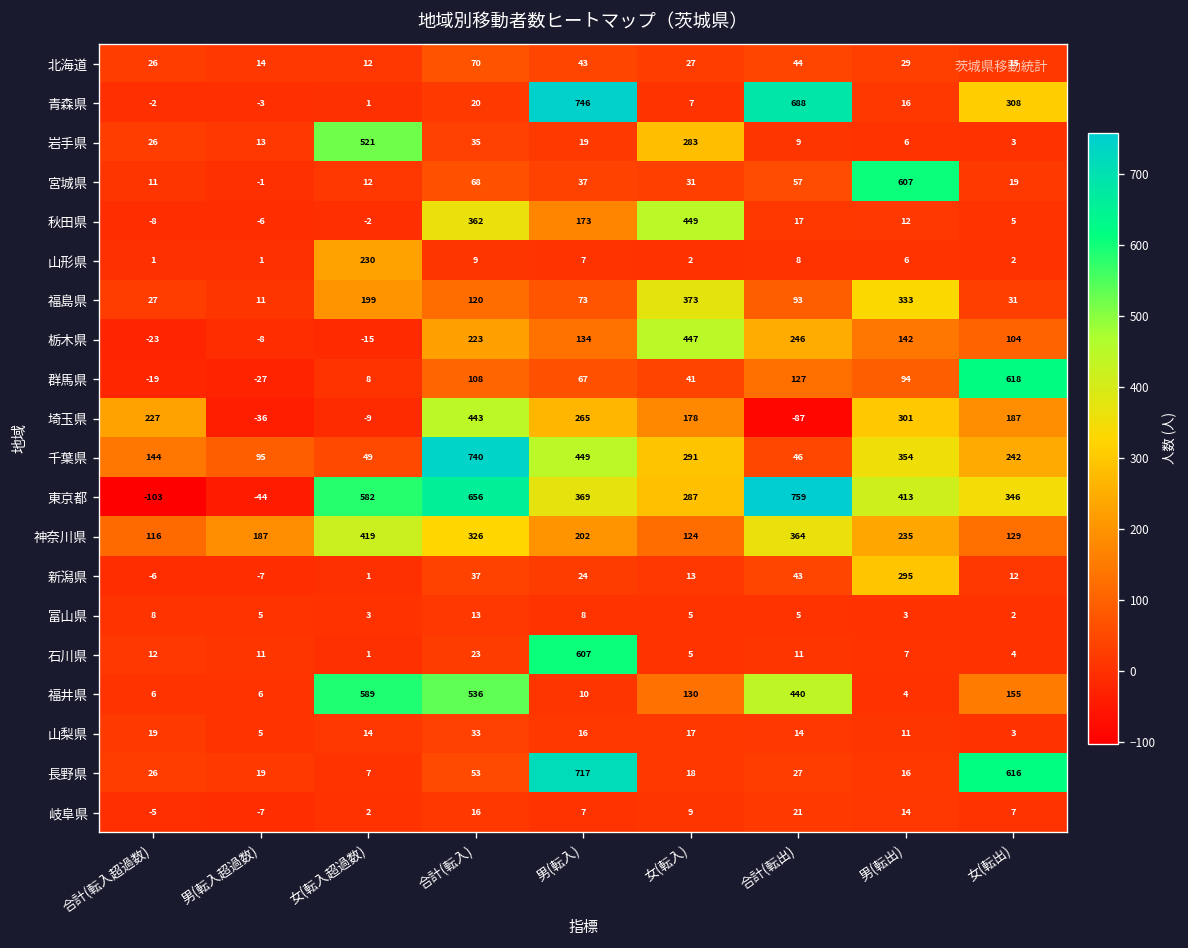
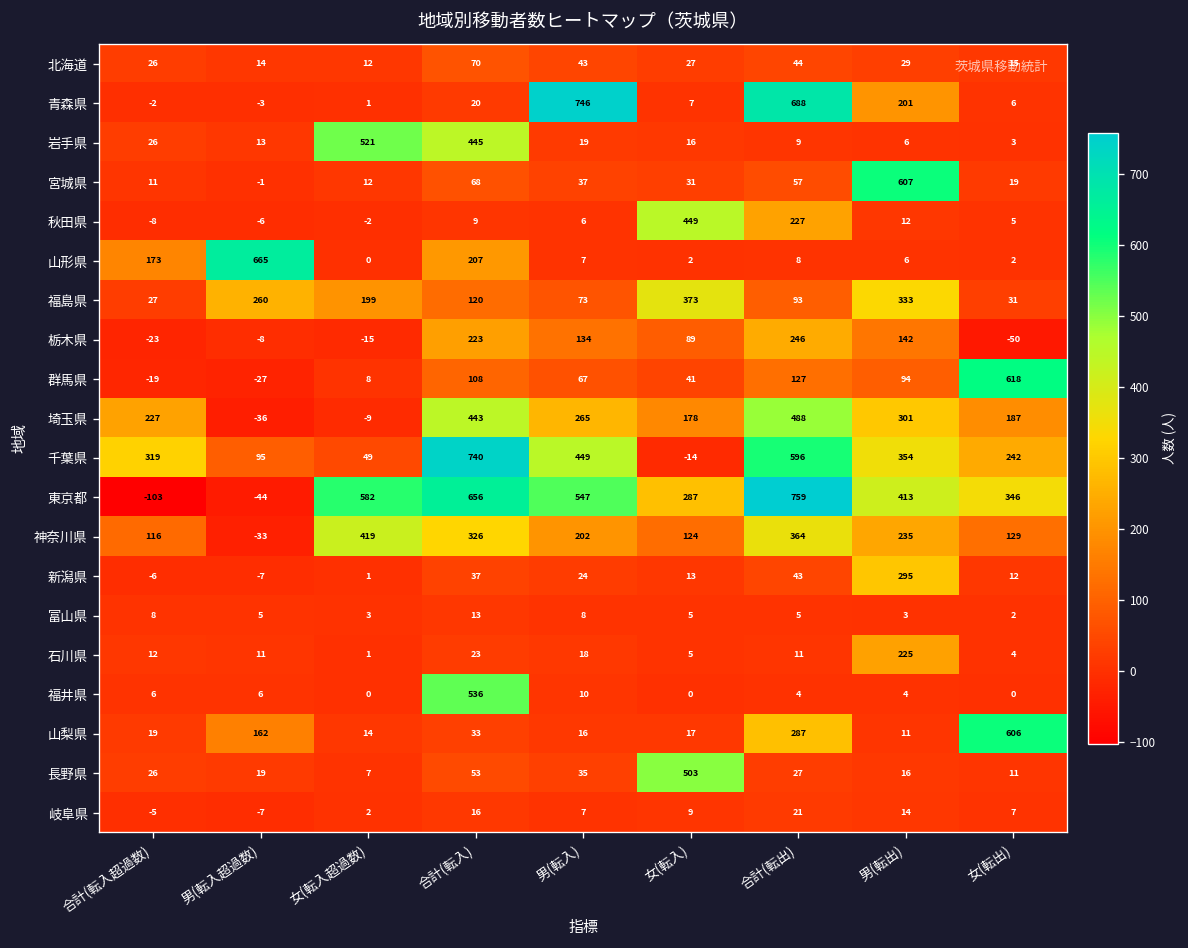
  {
    "北海道": {
      "合計(転入超過数)": 26,
      "男(転入超過数)": 14,
      "女(転入超過数)": 12,
      "合計(転入)": 70,
      "男(転入)": 43,
      "女(転入)": 27,
      "合計(転出)": 44,
      "男(転出)": 29
    },
    "青森県": {
      "合計(転入超過数)": -2,
      "男(転入超過数)": -3,
      "女(転入超過数)": 1,
      "合計(転入)": 20,
      "男(転入)": 746,
      "女(転入)": 7,
      "合計(転出)": 688,
-     "男(転出)": 16,
-     "女(転出)": 308
+     "男(転出)": 201,
+     "女(転出)": 6
    },
    "岩手県": {
      "合計(転入超過数)": 26,
      "男(転入超過数)": 13,
      "女(転入超過数)": 521,
-     "合計(転入)": 35,
+     "合計(転入)": 445,
      "男(転入)": 19,
-     "女(転入)": 283,
+     "女(転入)": 16,
      "合計(転出)": 9,
      "男(転出)": 6,
      "女(転出)": 3
    },
    "宮城県": {
      "合計(転入超過数)": 11,
      "男(転入超過数)": -1,
      "女(転入超過数)": 12,
      "合計(転入)": 68,
      "男(転入)": 37,
      "女(転入)": 31,
      "合計(転出)": 57,
      "男(転出)": 607,
      "女(転出)": 19
    },
    "秋田県": {
      "合計(転入超過数)": -8,
      "男(転入超過数)": -6,
      "女(転入超過数)": -2,
-     "合計(転入)": 362,
-     "男(転入)": 173,
+     "合計(転入)": 9,
+     "男(転入)": 6,
      "女(転入)": 449,
-     "合計(転出)": 17,
+     "合計(転出)": 227,
      "男(転出)": 12,
      "女(転出)": 5
    },
    "山形県": {
-     "合計(転入超過数)": 1,
-     "男(転入超過数)": 1,
-     "女(転入超過数)": 230,
-     "合計(転入)": 9,
+     "合計(転入超過数)": 173,
+     "男(転入超過数)": 665,
+     "女(転入超過数)": 0,
+     "合計(転入)": 207,
      "男(転入)": 7,
      "女(転入)": 2,
      "合計(転出)": 8,
      "男(転出)": 6,
      "女(転出)": 2
    },
    "福島県": {
      "合計(転入超過数)": 27,
-     "男(転入超過数)": 11,
+     "男(転入超過数)": 260,
      "女(転入超過数)": 199,
      "合計(転入)": 120,
      "男(転入)": 73,
      "女(転入)": 373,
      "合計(転出)": 93,
      "男(転出)": 333,
      "女(転出)": 31
    },
    "栃木県": {
      "合計(転入超過数)": -23,
      "男(転入超過数)": -8,
      "女(転入超過数)": -15,
      "合計(転入)": 223,
      "男(転入)": 134,
-     "女(転入)": 447,
+     "女(転入)": 89,
      "合計(転出)": 246,
      "男(転出)": 142,
-     "女(転出)": 104
+     "女(転出)": -50
    },
    "群馬県": {
      "合計(転入超過数)": -19,
      "男(転入超過数)": -27,
      "女(転入超過数)": 8,
      "合計(転入)": 108,
      "男(転入)": 67,
      "女(転入)": 41,
      "合計(転出)": 127,
      "男(転出)": 94,
      "女(転出)": 618
    },
    "埼玉県": {
      "合計(転入超過数)": 227,
      "男(転入超過数)": -36,
      "女(転入超過数)": -9,
      "合計(転入)": 443,
      "男(転入)": 265,
      "女(転入)": 178,
-     "合計(転出)": -87,
+     "合計(転出)": 488,
      "男(転出)": 301,
      "女(転出)": 187
    },
    "千葉県": {
-     "合計(転入超過数)": 144,
+     "合計(転入超過数)": 319,
      "男(転入超過数)": 95,
      "女(転入超過数)": 49,
      "合計(転入)": 740,
      "男(転入)": 449,
-     "女(転入)": 291,
-     "合計(転出)": 46,
+     "女(転入)": -14,
+     "合計(転出)": 596,
      "男(転出)": 354,
      "女(転出)": 242
    },
    "東京都": {
      "合計(転入超過数)": -103,
      "男(転入超過数)": -44,
      "女(転入超過数)": 582,
      "合計(転入)": 656,
-     "男(転入)": 369,
+     "男(転入)": 547,
      "女(転入)": 287,
      "合計(転出)": 759,
      "男(転出)": 413,
      "女(転出)": 346
    },
    "神奈川県": {
      "合計(転入超過数)": 116,
-     "男(転入超過数)": 187,
+     "男(転入超過数)": -33,
      "女(転入超過数)": 419,
      "合計(転入)": 326,
      "男(転入)": 202,
      "女(転入)": 124,
      "合計(転出)": 364,
      "男(転出)": 235,
      "女(転出)": 129
    },
    "新潟県": {
      "合計(転入超過数)": -6,
      "男(転入超過数)": -7,
      "女(転入超過数)": 1,
      "合計(転入)": 37,
      "男(転入)": 24,
      "女(転入)": 13,
      "合計(転出)": 43,
      "男(転出)": 295,
      "女(転出)": 12
    },
    "富山県": {
      "合計(転入超過数)": 8,
      "男(転入超過数)": 5,
      "女(転入超過数)": 3,
      "合計(転入)": 13,
      "男(転入)": 8,
      "女(転入)": 5,
      "合計(転出)": 5,
      "男(転出)": 3,
      "女(転出)": 2
    },
    "石川県": {
      "合計(転入超過数)": 12,
      "男(転入超過数)": 11,
      "女(転入超過数)": 1,
      "合計(転入)": 23,
-     "男(転入)": 607,
+     "男(転入)": 18,
      "女(転入)": 5,
      "合計(転出)": 11,
-     "男(転出)": 7,
+     "男(転出)": 225,
      "女(転出)": 4
    },
    "福井県": {
      "合計(転入超過数)": 6,
      "男(転入超過数)": 6,
-     "女(転入超過数)": 589,
+     "女(転入超過数)": 0,
      "合計(転入)": 536,
      "男(転入)": 10,
-     "女(転入)": 130,
-     "合計(転出)": 440,
+     "女(転入)": 0,
+     "合計(転出)": 4,
      "男(転出)": 4,
-     "女(転出)": 155
+     "女(転出)": 0
    },
    "山梨県": {
      "合計(転入超過数)": 19,
-     "男(転入超過数)": 5,
+     "男(転入超過数)": 162,
      "女(転入超過数)": 14,
      "合計(転入)": 33,
      "男(転入)": 16,
      "女(転入)": 17,
-     "合計(転出)": 14,
+     "合計(転出)": 287,
      "男(転出)": 11,
-     "女(転出)": 3
+     "女(転出)": 606
    },
    "長野県": {
      "合計(転入超過数)": 26,
      "男(転入超過数)": 19,
      "女(転入超過数)": 7,
      "合計(転入)": 53,
-     "男(転入)": 717,
-     "女(転入)": 18,
+     "男(転入)": 35,
+     "女(転入)": 503,
      "合計(転出)": 27,
      "男(転出)": 16,
-     "女(転出)": 616
+     "女(転出)": 11
    },
    "岐阜県": {
      "合計(転入超過数)": -5,
      "男(転入超過数)": -7,
      "女(転入超過数)": 2,
      "合計(転入)": 16,
      "男(転入)": 7,
      "女(転入)": 9,
      "合計(転出)": 21,
      "男(転出)": 14,
      "女(転出)": 7
    }
  }
